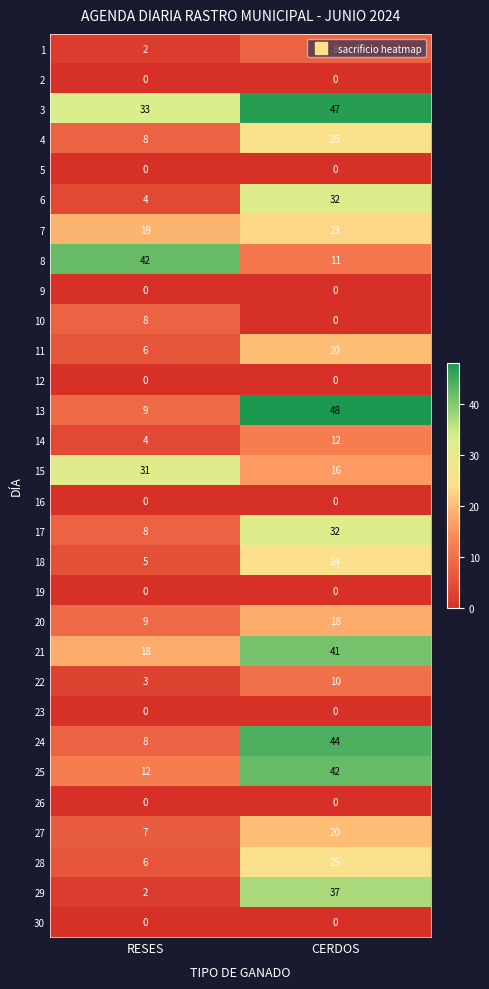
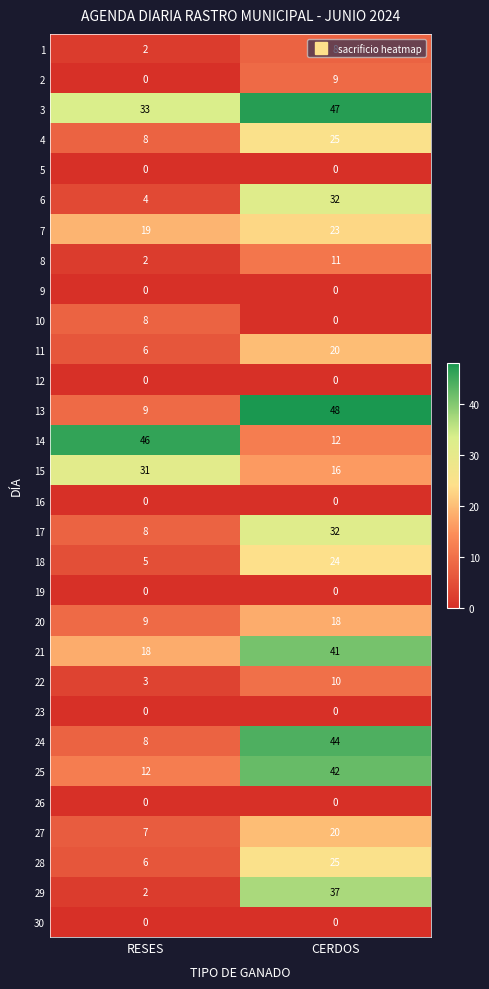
  {
    "1": {
      "RESES": 2
    },
    "2": {
      "RESES": 0,
-     "CERDOS": 0
+     "CERDOS": 9
    },
    "3": {
      "RESES": 33,
      "CERDOS": 47
    },
    "4": {
      "RESES": 8,
      "CERDOS": 25
    },
    "5": {
      "RESES": 0,
      "CERDOS": 0
    },
    "6": {
      "RESES": 4,
      "CERDOS": 32
    },
    "7": {
      "RESES": 19,
      "CERDOS": 23
    },
    "8": {
-     "RESES": 42,
+     "RESES": 2,
      "CERDOS": 11
    },
    "9": {
      "RESES": 0,
      "CERDOS": 0
    },
    "10": {
      "RESES": 8,
      "CERDOS": 0
    },
    "11": {
      "RESES": 6,
      "CERDOS": 20
    },
    "12": {
      "RESES": 0,
      "CERDOS": 0
    },
    "13": {
      "RESES": 9,
      "CERDOS": 48
    },
    "14": {
-     "RESES": 4,
+     "RESES": 46,
      "CERDOS": 12
    },
    "15": {
      "RESES": 31,
      "CERDOS": 16
    },
    "16": {
      "RESES": 0,
      "CERDOS": 0
    },
    "17": {
      "RESES": 8,
      "CERDOS": 32
    },
    "18": {
      "RESES": 5,
      "CERDOS": 24
    },
    "19": {
      "RESES": 0,
      "CERDOS": 0
    },
    "20": {
      "RESES": 9,
      "CERDOS": 18
    },
    "21": {
      "RESES": 18,
      "CERDOS": 41
    },
    "22": {
      "RESES": 3,
      "CERDOS": 10
    },
    "23": {
      "RESES": 0,
      "CERDOS": 0
    },
    "24": {
      "RESES": 8,
      "CERDOS": 44
    },
    "25": {
      "RESES": 12,
      "CERDOS": 42
    },
    "26": {
      "RESES": 0,
      "CERDOS": 0
    },
    "27": {
      "RESES": 7,
      "CERDOS": 20
    },
    "28": {
      "RESES": 6,
      "CERDOS": 25
    },
    "29": {
      "RESES": 2,
      "CERDOS": 37
    },
    "30": {
      "RESES": 0,
      "CERDOS": 0
    }
  }
